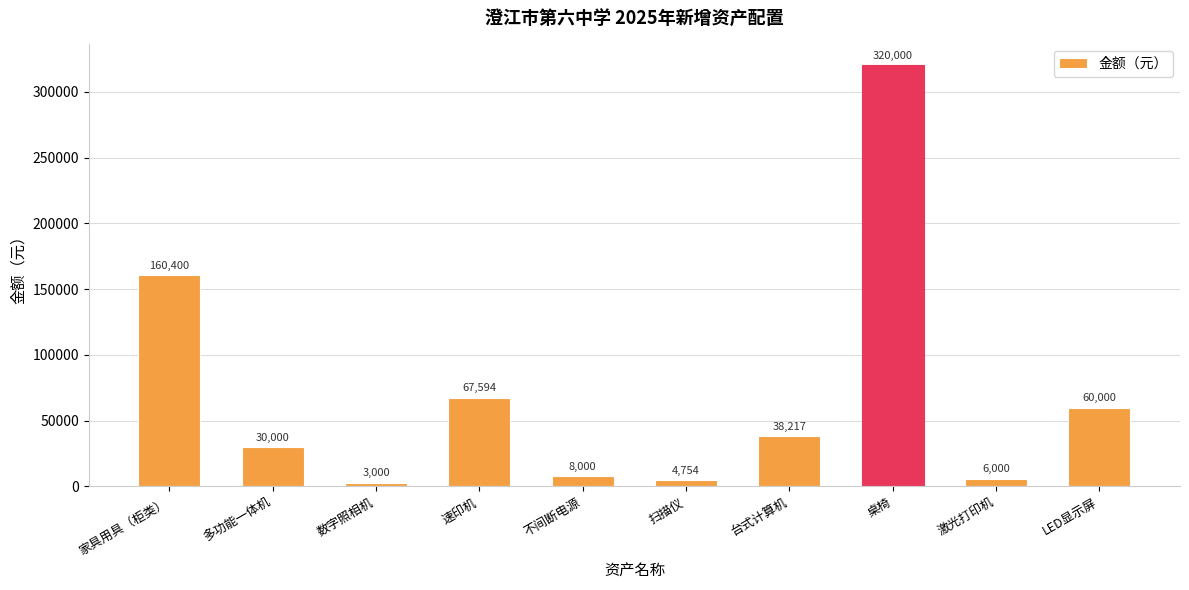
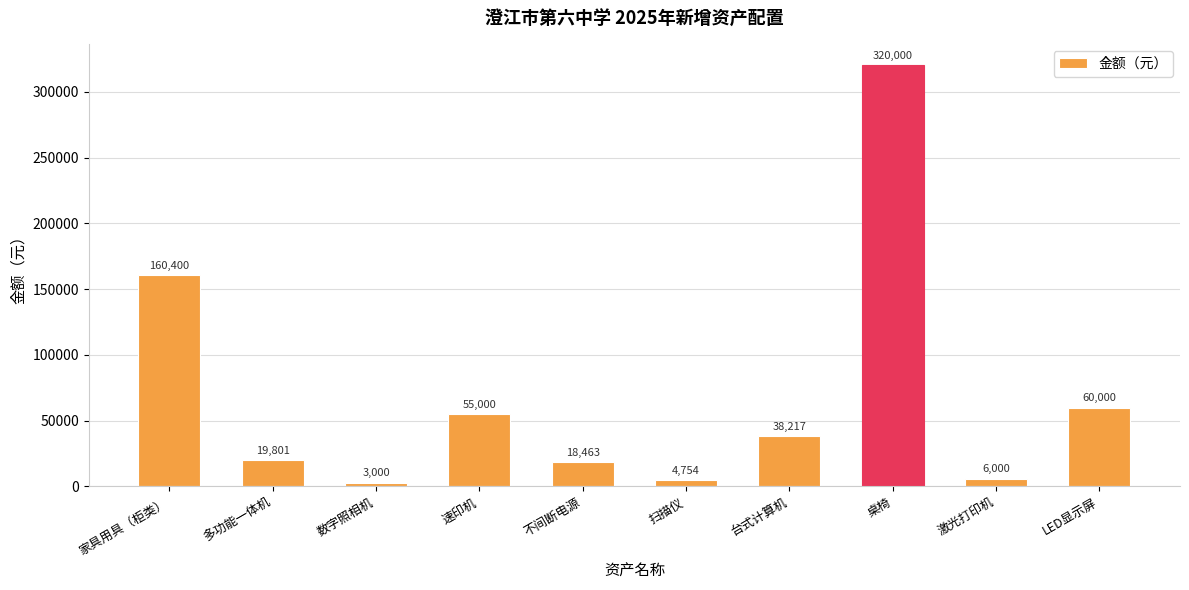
  {
    "家具用具（柜类）": "160,400",
-   "多功能一体机": "30,000",
+   "多功能一体机": "19,801",
    "数字照相机": "3,000",
-   "速印机": "67,594",
-   "不间断电源": "8,000",
+   "速印机": "55,000",
+   "不间断电源": "18,463",
    "扫描仪": "4,754",
    "台式计算机": "38,217",
    "桌椅": "320,000",
    "激光打印机": "6,000",
    "LED显示屏": "60,000"
  }
